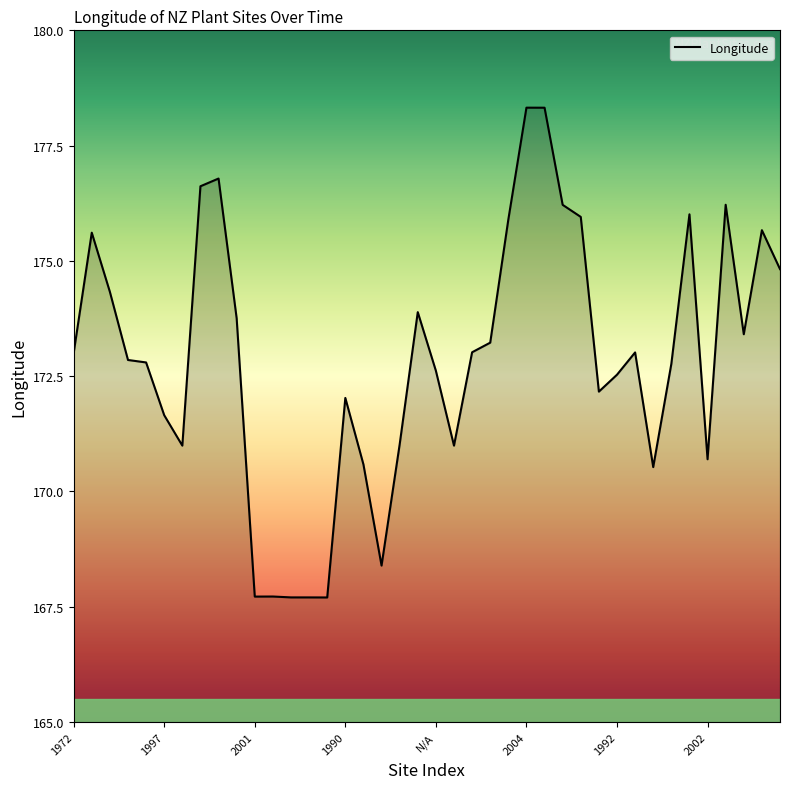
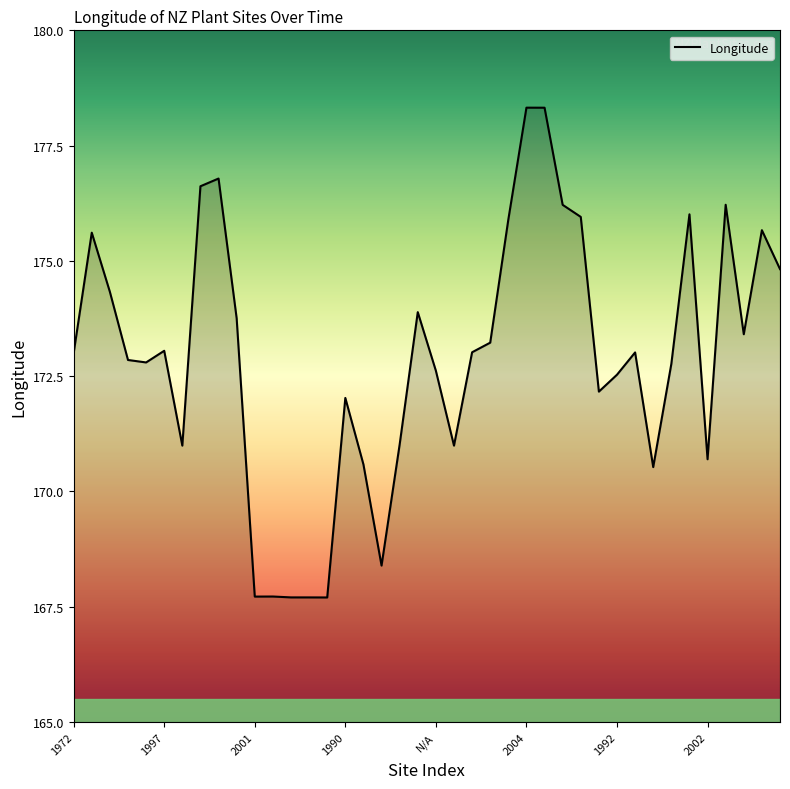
  {
-   "1997": 171.7,
+   "1997": 173.1,
    "1990": 172.0,
    "1992": 172.5
  }
